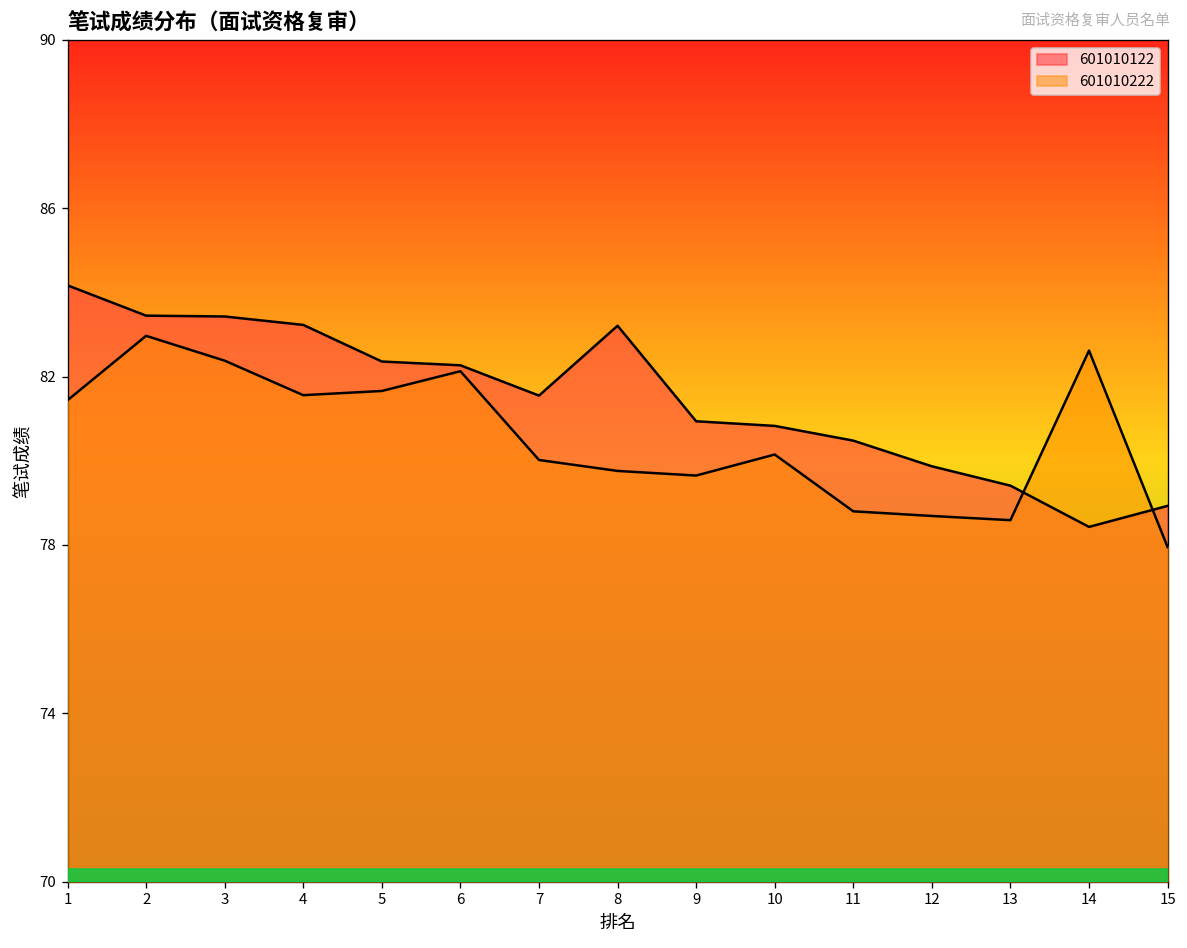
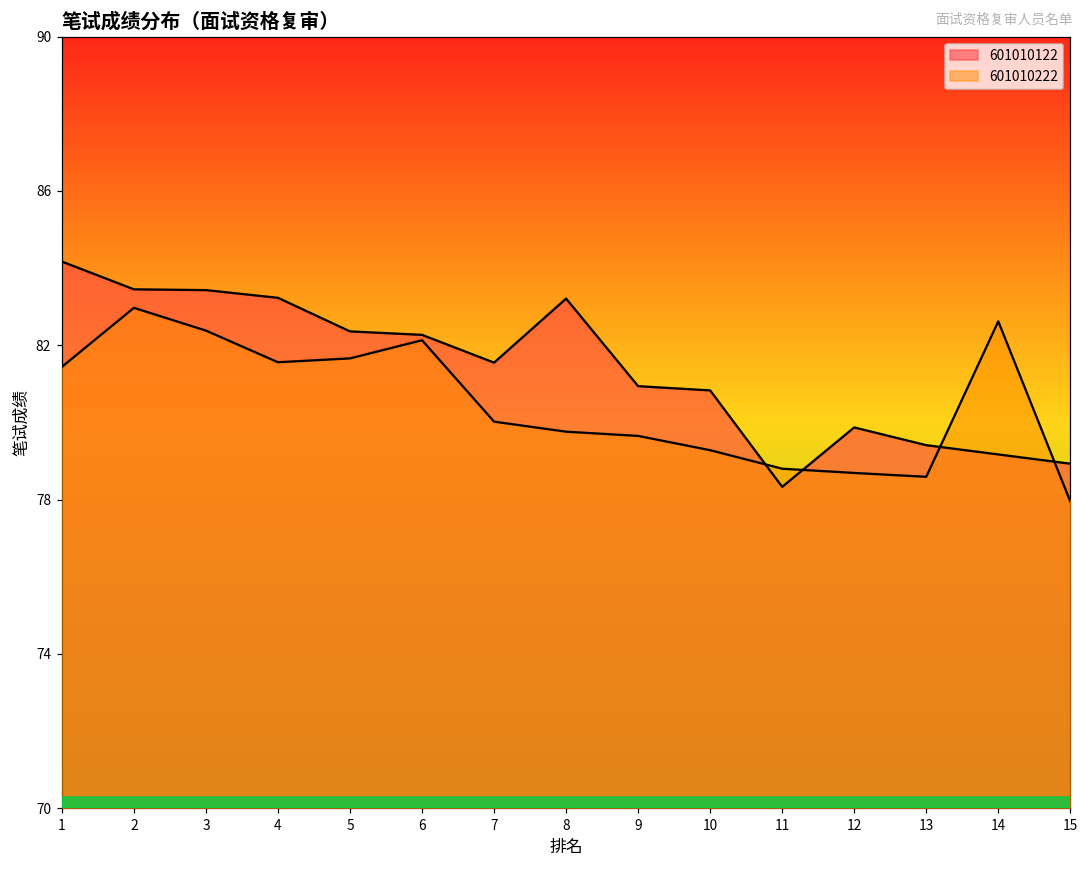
  {
    "601010122": {
      "1": 84.2,
      "2": 83.5,
      "3": 83.4,
      "4": 83.2,
      "5": 82.4,
      "6": 82.3,
      "7": 81.6,
      "8": 83.2,
      "9": 80.9,
      "10": 80.8,
-     "11": 80.5,
+     "11": 78.3,
      "12": 79.9,
      "13": 79.4,
-     "14": 78.4,
+     "14": 79.2,
      "15": 78.9
    },
    "601010222": {
      "1": 81.4,
      "2": 83.0,
      "3": 82.4,
      "4": 81.6,
      "5": 81.7,
      "6": 82.1,
      "7": 80.0,
      "8": 79.8,
      "9": 79.7,
-     "10": 80.2,
+     "10": 79.3,
      "11": 78.8,
      "12": 78.7,
      "13": 78.6,
      "14": 82.6,
      "15": 78.0
    }
  }
